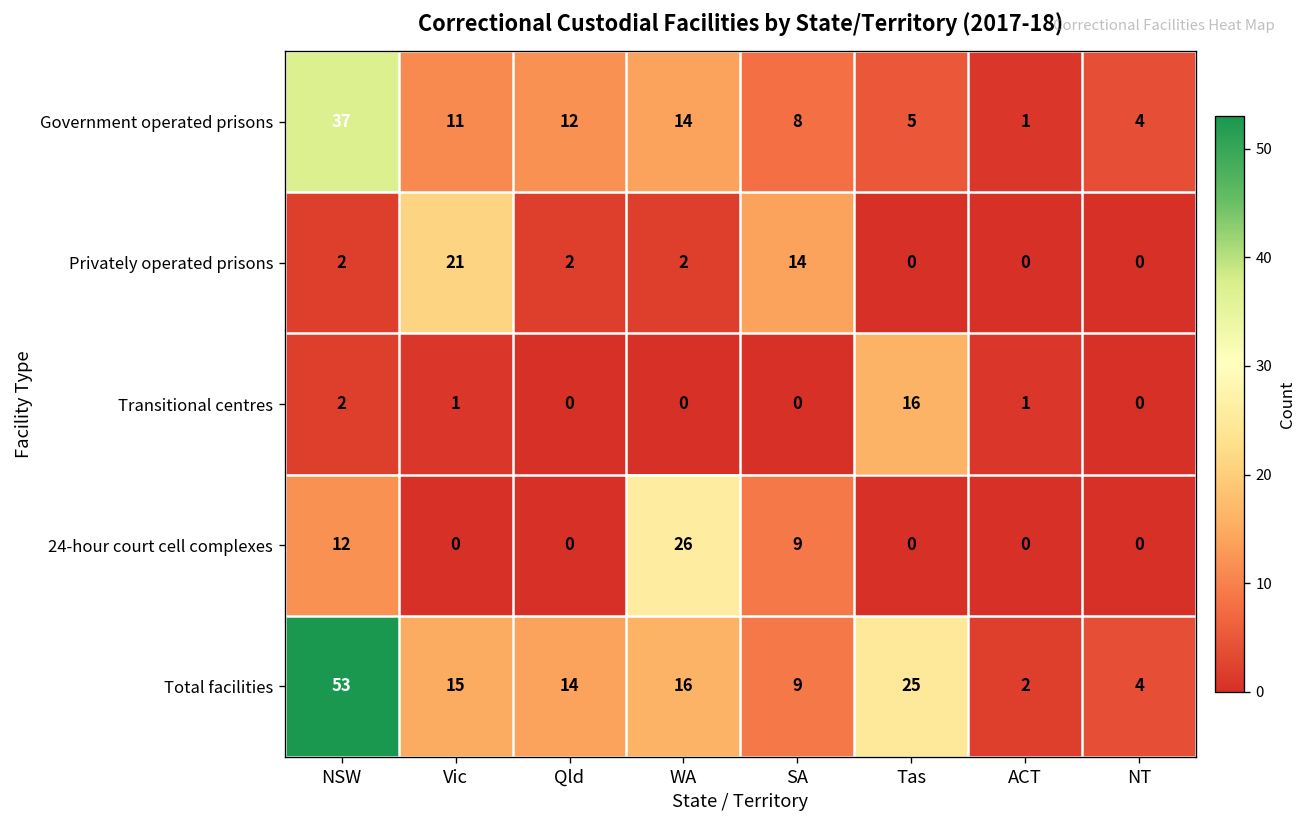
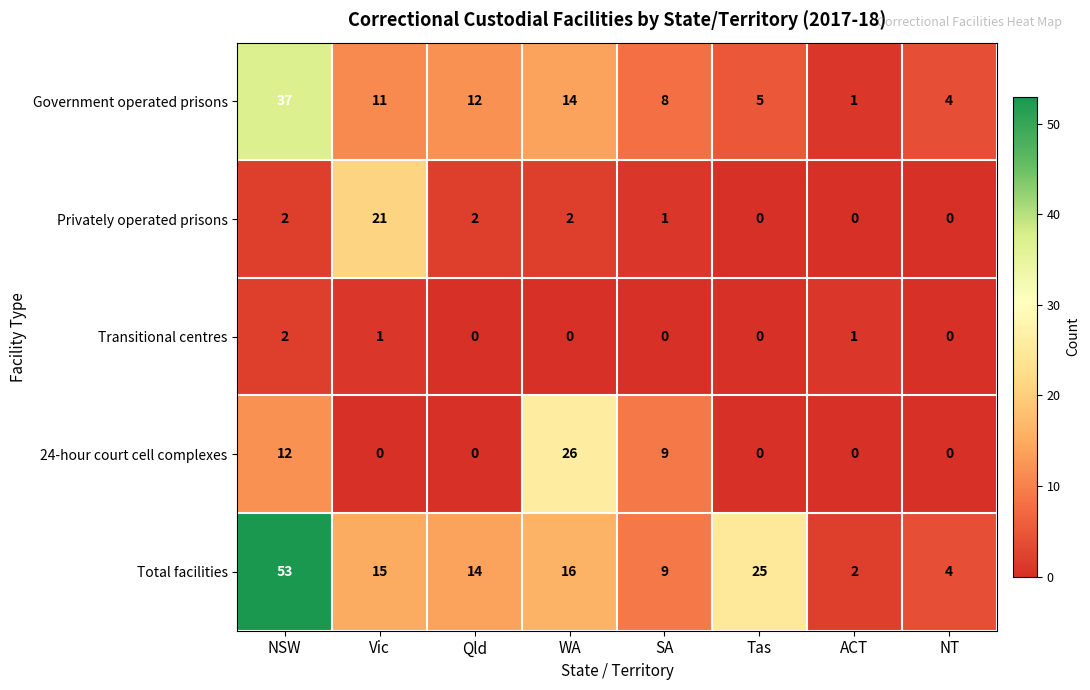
  {
    "Government operated prisons": {
      "NSW": 37,
      "Vic": 11,
      "Qld": 12,
      "WA": 14,
      "SA": 8,
      "Tas": 5,
      "ACT": 1,
      "NT": 4
    },
    "Privately operated prisons": {
      "NSW": 2,
      "Vic": 21,
      "Qld": 2,
      "WA": 2,
-     "SA": 14,
+     "SA": 1,
      "Tas": 0,
      "ACT": 0,
      "NT": 0
    },
    "Transitional centres": {
      "NSW": 2,
      "Vic": 1,
      "Qld": 0,
      "WA": 0,
      "SA": 0,
-     "Tas": 16,
+     "Tas": 0,
      "ACT": 1,
      "NT": 0
    },
    "24-hour court cell complexes": {
      "NSW": 12,
      "Vic": 0,
      "Qld": 0,
      "WA": 26,
      "SA": 9,
      "Tas": 0,
      "ACT": 0,
      "NT": 0
    },
    "Total facilities": {
      "NSW": 53,
      "Vic": 15,
      "Qld": 14,
      "WA": 16,
      "SA": 9,
      "Tas": 25,
      "ACT": 2,
      "NT": 4
    }
  }
